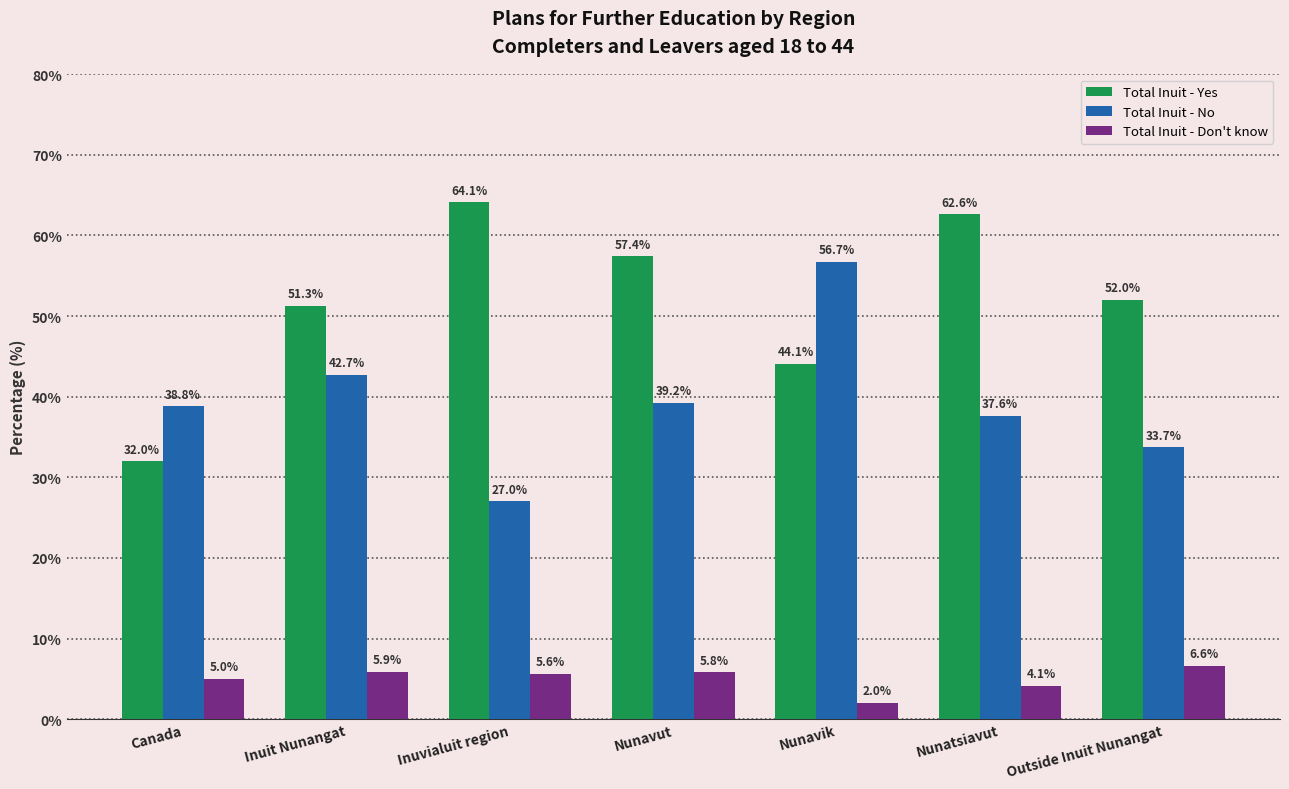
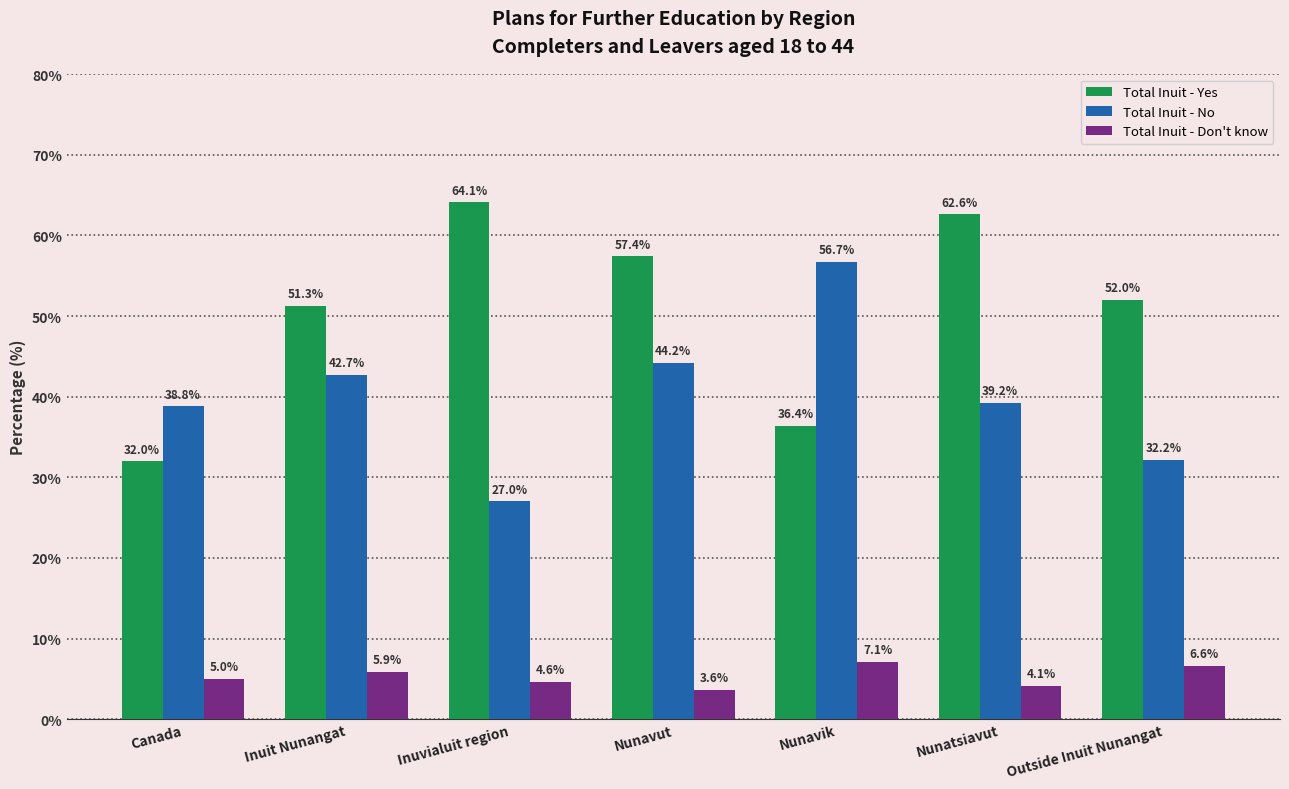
  {
    "Total Inuit - Yes": {
      "Canada": "32.0%",
      "Inuit Nunangat": "51.3%",
      "Inuvialuit region": "64.1%",
      "Nunavut": "57.4%",
-     "Nunavik": "44.1%",
+     "Nunavik": "36.4%",
      "Nunatsiavut": "62.6%",
      "Outside Inuit Nunangat": "52.0%"
    },
    "Total Inuit - No": {
      "Canada": "38.8%",
      "Inuit Nunangat": "42.7%",
      "Inuvialuit region": "27.0%",
-     "Nunavut": "39.2%",
+     "Nunavut": "44.2%",
      "Nunavik": "56.7%",
-     "Nunatsiavut": "37.6%",
-     "Outside Inuit Nunangat": "33.7%"
+     "Nunatsiavut": "39.2%",
+     "Outside Inuit Nunangat": "32.2%"
    },
    "Total Inuit - Don't know": {
      "Canada": "5.0%",
      "Inuit Nunangat": "5.9%",
-     "Inuvialuit region": "5.6%",
-     "Nunavut": "5.8%",
-     "Nunavik": "2.0%",
+     "Inuvialuit region": "4.6%",
+     "Nunavut": "3.6%",
+     "Nunavik": "7.1%",
      "Nunatsiavut": "4.1%",
      "Outside Inuit Nunangat": "6.6%"
    }
  }
